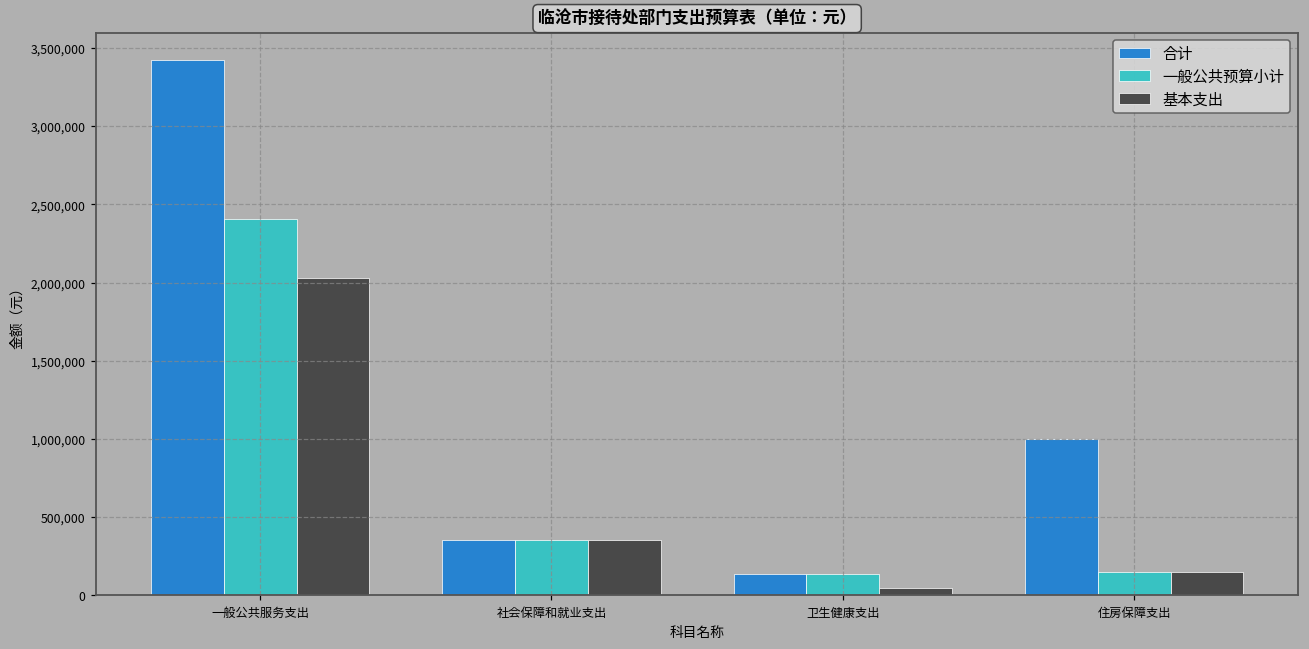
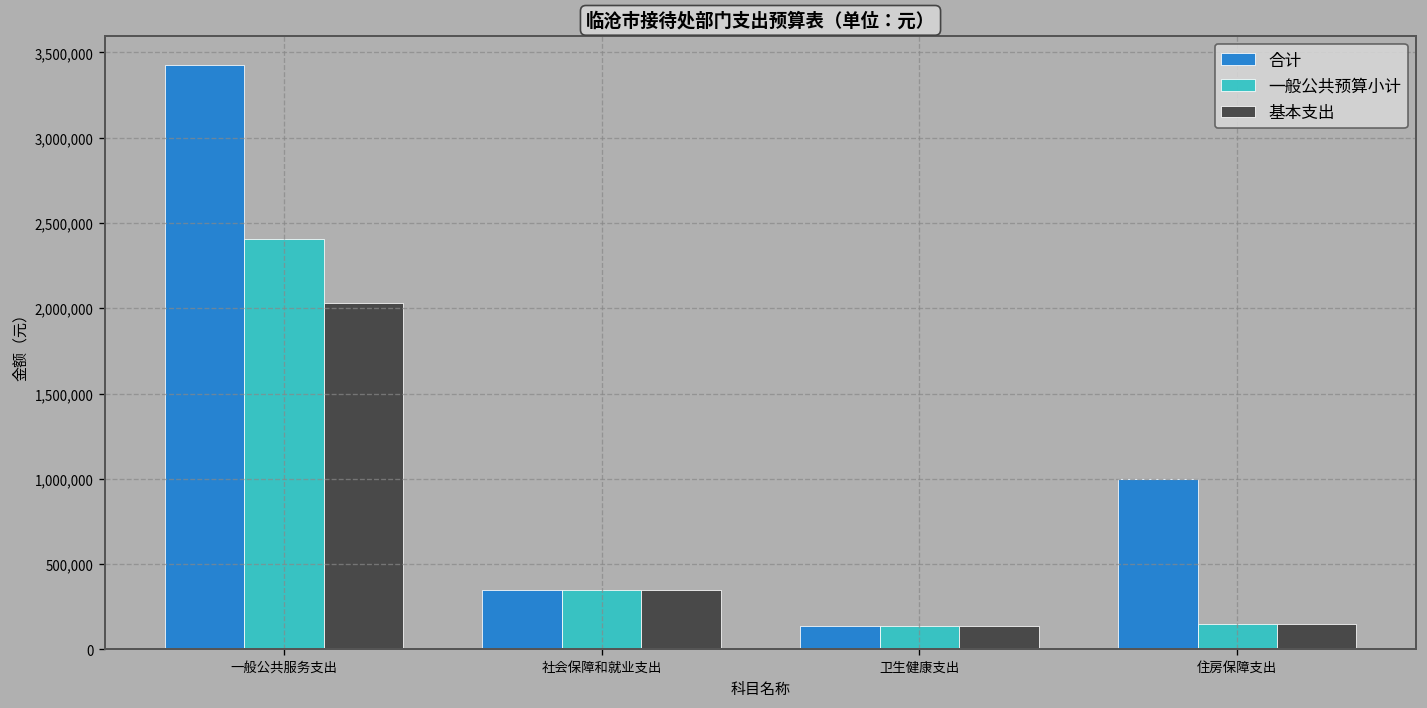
  {
    "合计": {
      "一般公共服务支出": "3,430,000",
      "社会保障和就业支出": "350,000",
      "卫生健康支出": "140,000",
      "住房保障支出": "1,000,000"
    },
    "一般公共预算小计": {
      "一般公共服务支出": "2,410,000",
      "社会保障和就业支出": "350,000",
      "卫生健康支出": "140,000",
      "住房保障支出": "150,000"
    },
    "基本支出": {
      "一般公共服务支出": "2,030,000",
      "社会保障和就业支出": "350,000",
-     "卫生健康支出": "40,000",
+     "卫生健康支出": "140,000",
      "住房保障支出": "150,000"
    }
  }
